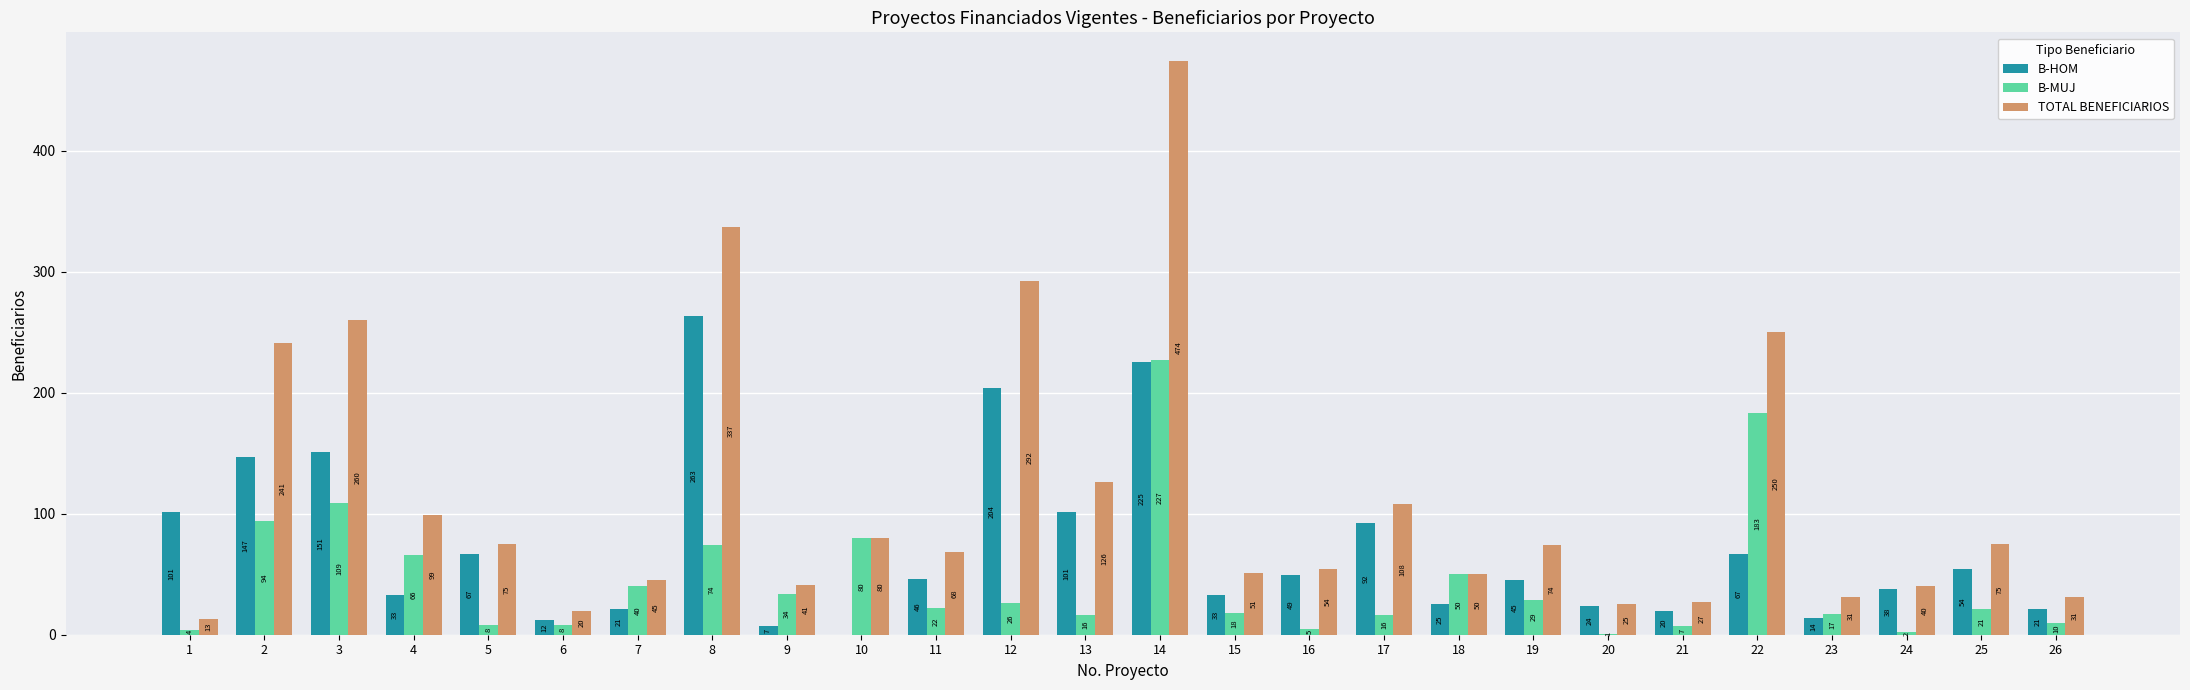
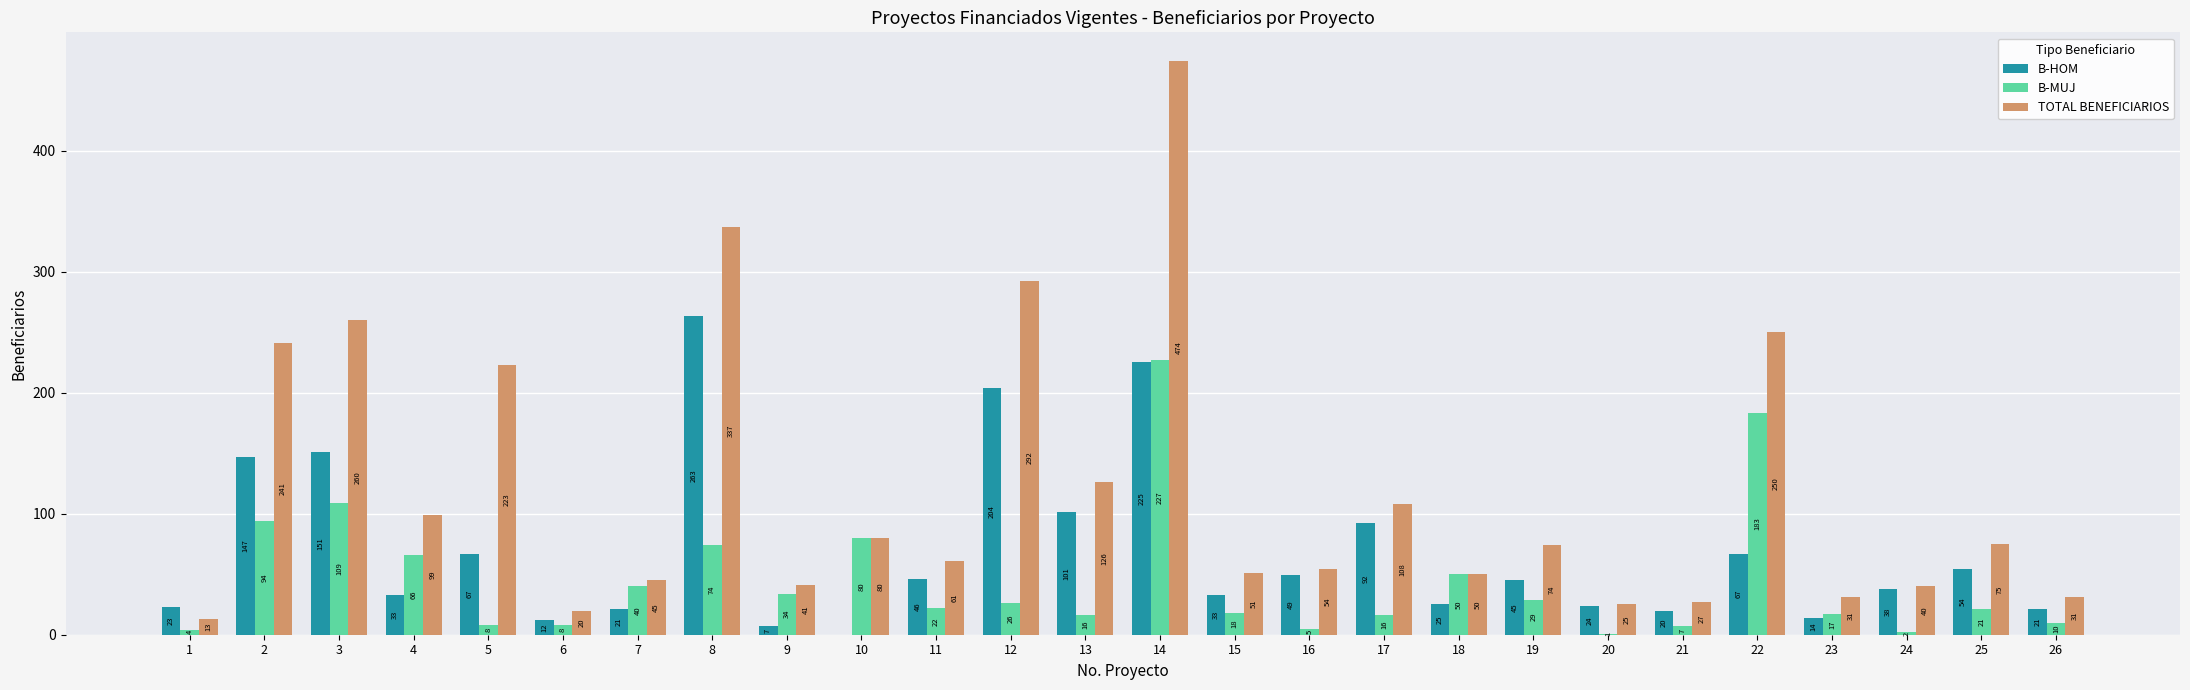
  {
    "B-HOM": {
-     "1": 101,
+     "1": 23,
      "2": 147,
      "3": 151,
      "4": 33,
      "5": 67,
      "6": 12,
      "7": 21,
      "8": 263,
      "9": 7,
      "11": 46,
      "12": 204,
      "13": 101,
      "14": 225,
      "15": 33,
      "16": 49,
      "17": 92,
      "18": 25,
      "19": 45,
      "20": 24,
      "21": 20,
      "22": 67,
      "23": 14,
      "24": 38,
      "25": 54,
      "26": 21
    },
    "B-MUJ": {
      "1": 4,
      "2": 94,
      "3": 109,
      "4": 66,
      "5": 8,
      "6": 8,
      "7": 40,
      "8": 74,
      "9": 34,
      "10": 80,
      "11": 22,
      "12": 26,
      "13": 16,
      "14": 227,
      "15": 18,
      "16": 5,
      "17": 16,
      "18": 50,
      "19": 29,
      "20": 1,
      "21": 7,
      "22": 183,
      "23": 17,
      "24": 2,
      "25": 21,
      "26": 10
    },
    "TOTAL BENEFICIARIOS": {
      "1": 13,
      "2": 241,
      "3": 260,
      "4": 99,
-     "5": 75,
+     "5": 223,
      "6": 20,
      "7": 45,
      "8": 337,
      "9": 41,
      "10": 80,
-     "11": 68,
+     "11": 61,
      "12": 292,
      "13": 126,
      "14": 474,
      "15": 51,
      "16": 54,
      "17": 108,
      "18": 50,
      "19": 74,
      "20": 25,
      "21": 27,
      "22": 250,
      "23": 31,
      "24": 40,
      "25": 75,
      "26": 31
    }
  }
